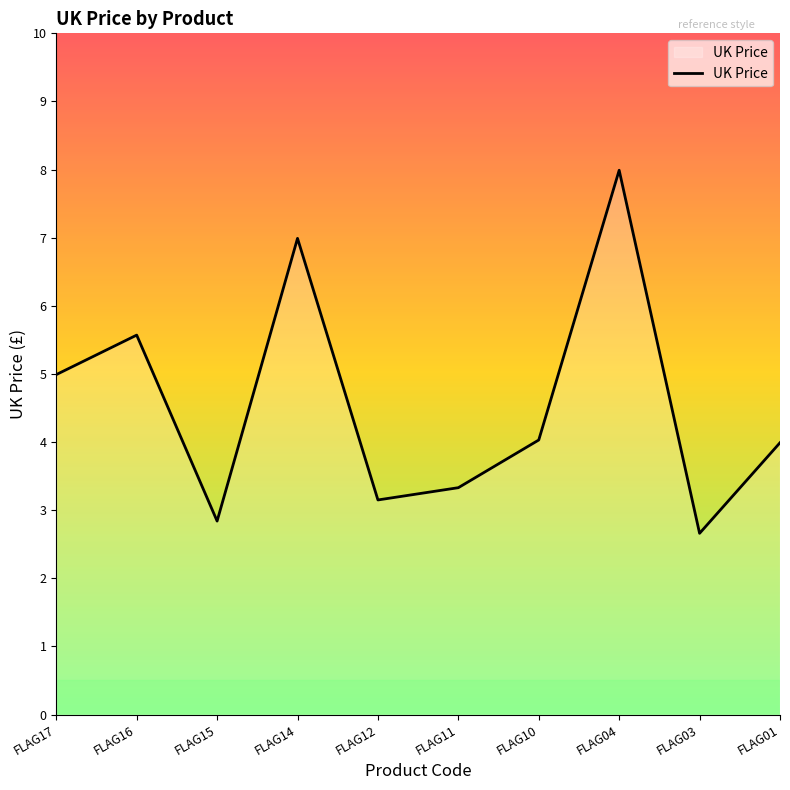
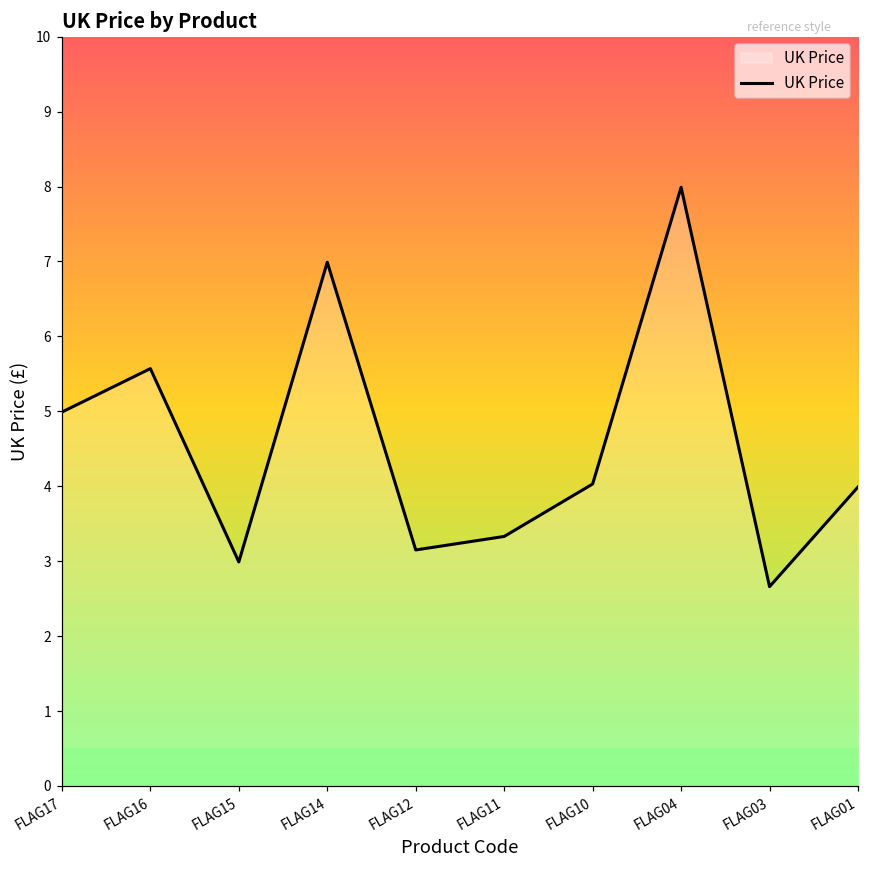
  {
    "FLAG17": 5.0,
    "FLAG16": 5.6,
-   "FLAG15": 2.8,
+   "FLAG15": 3.0,
    "FLAG14": 7.0,
    "FLAG12": 3.2,
    "FLAG11": 3.3,
    "FLAG10": 4.0,
    "FLAG04": 8.0,
    "FLAG03": 2.7,
    "FLAG01": 4.0
  }
